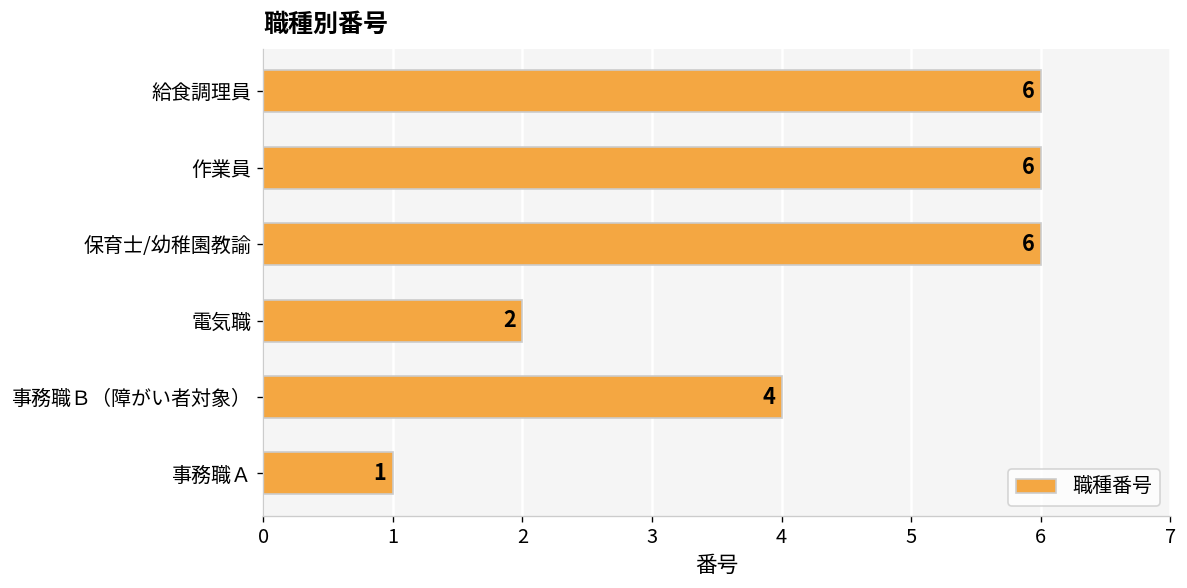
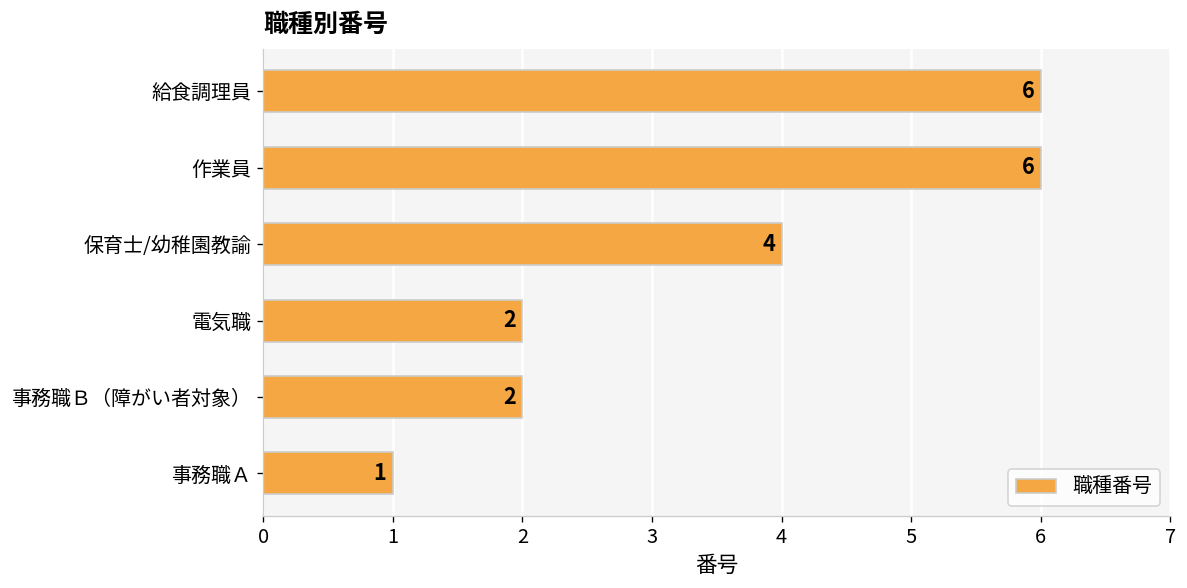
  {
    "給食調理員": 6,
    "作業員": 6,
-   "保育士/幼稚園教諭": 6,
+   "保育士/幼稚園教諭": 4,
    "電気職": 2,
-   "事務職Ｂ（障がい者対象）": 4,
+   "事務職Ｂ（障がい者対象）": 2,
    "事務職Ａ": 1
  }
